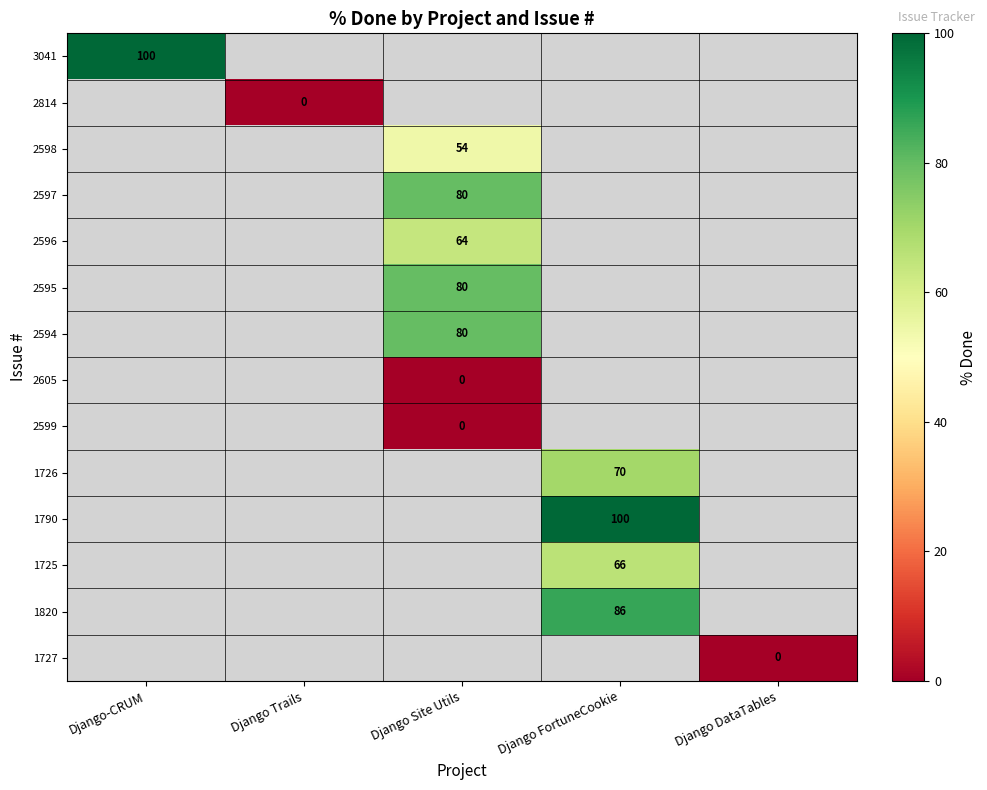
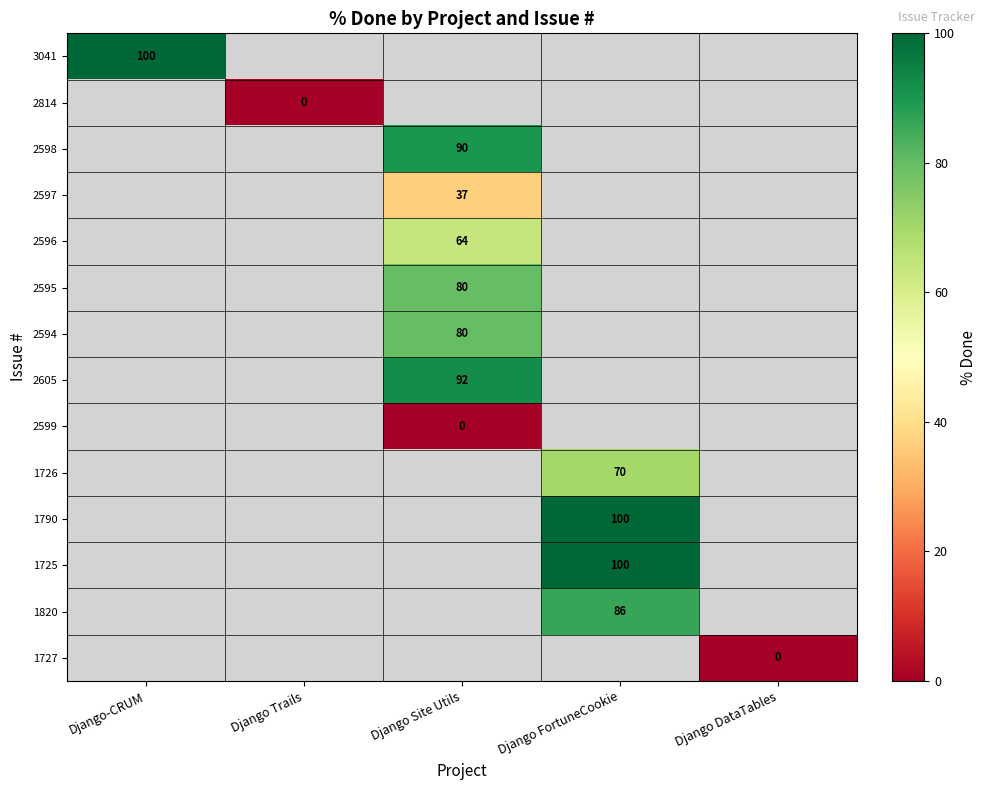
  {
    "3041": {
      "Django-CRUM": 100
    },
    "2814": {
      "Django Trails": 0
    },
    "2598": {
-     "Django Site Utils": 54
+     "Django Site Utils": 90
    },
    "2597": {
-     "Django Site Utils": 80
+     "Django Site Utils": 37
    },
    "2596": {
      "Django Site Utils": 64
    },
    "2595": {
      "Django Site Utils": 80
    },
    "2594": {
      "Django Site Utils": 80
    },
    "2605": {
-     "Django Site Utils": 0
+     "Django Site Utils": 92
    },
    "2599": {
      "Django Site Utils": 0
    },
    "1726": {
      "Django FortuneCookie": 70
    },
    "1790": {
      "Django FortuneCookie": 100
    },
    "1725": {
-     "Django FortuneCookie": 66
+     "Django FortuneCookie": 100
    },
    "1820": {
      "Django FortuneCookie": 86
    },
    "1727": {
      "Django DataTables": 0
    }
  }
